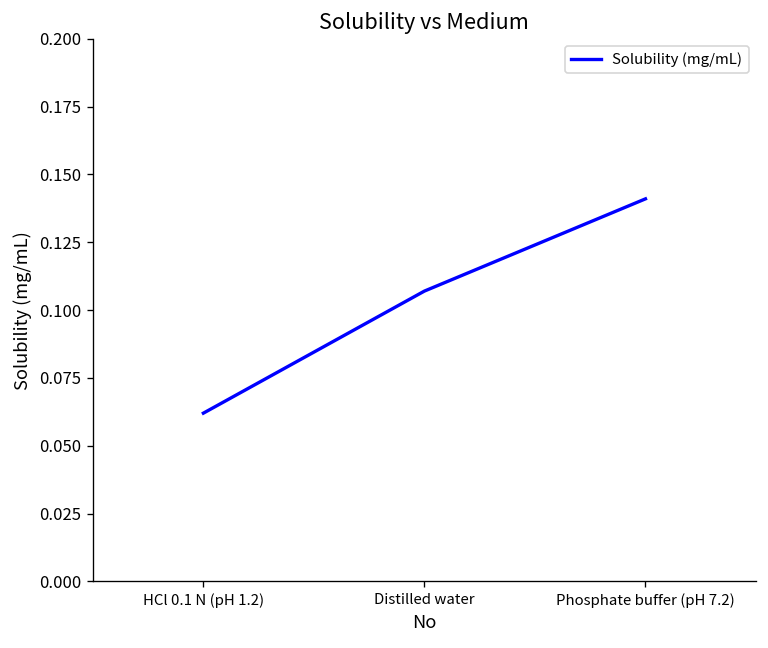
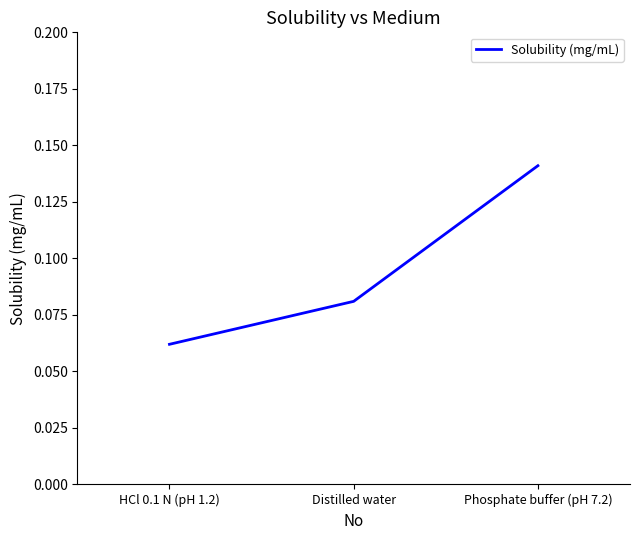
  {
    "HCl 0.1 N (pH 1.2)": 0.062,
-   "Distilled water": 0.107,
+   "Distilled water": 0.081,
    "Phosphate buffer (pH 7.2)": 0.141
  }
